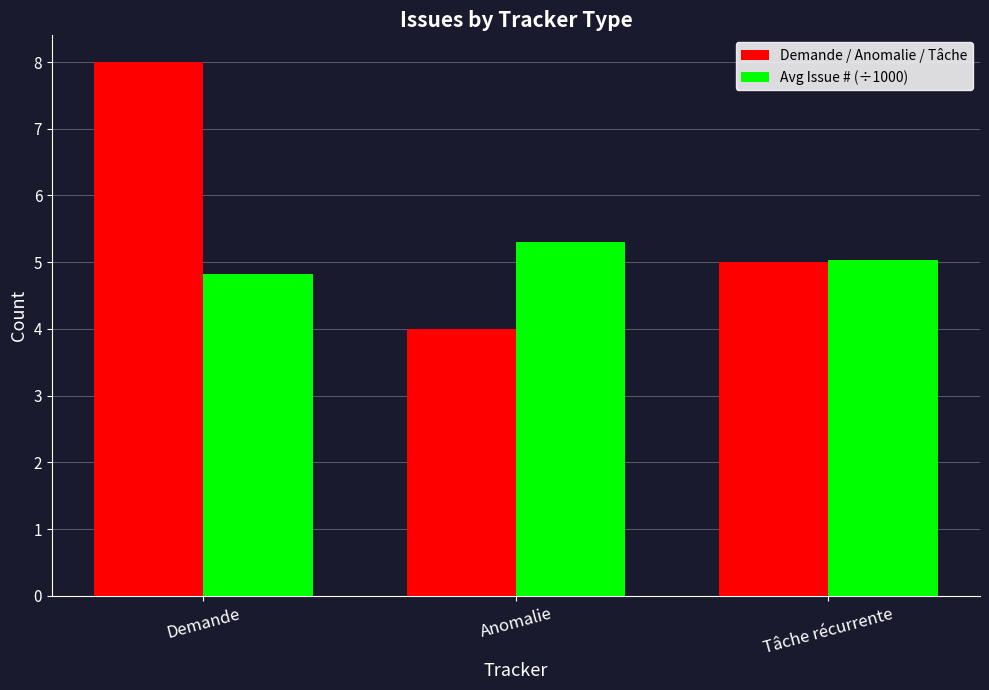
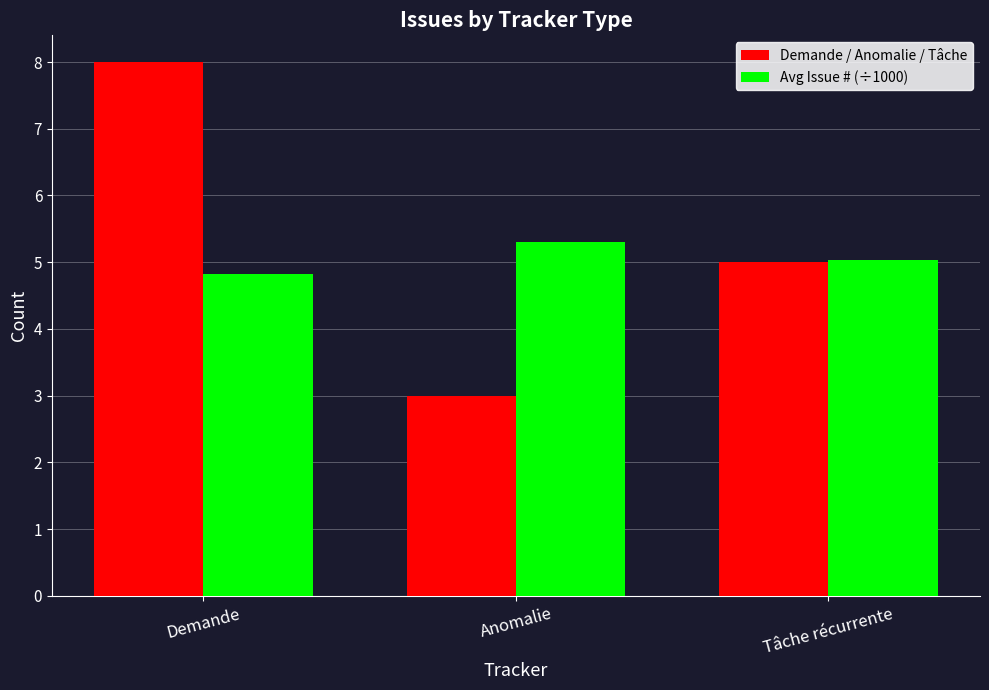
  {
    "Demande / Anomalie / Tâche": {
      "Demande": 8,
-     "Anomalie": 4,
+     "Anomalie": 3,
      "Tâche récurrente": 5
    },
    "Avg Issue # (÷1000)": {
      "Demande": 4.8,
      "Anomalie": 5.3,
      "Tâche récurrente": 5
    }
  }
